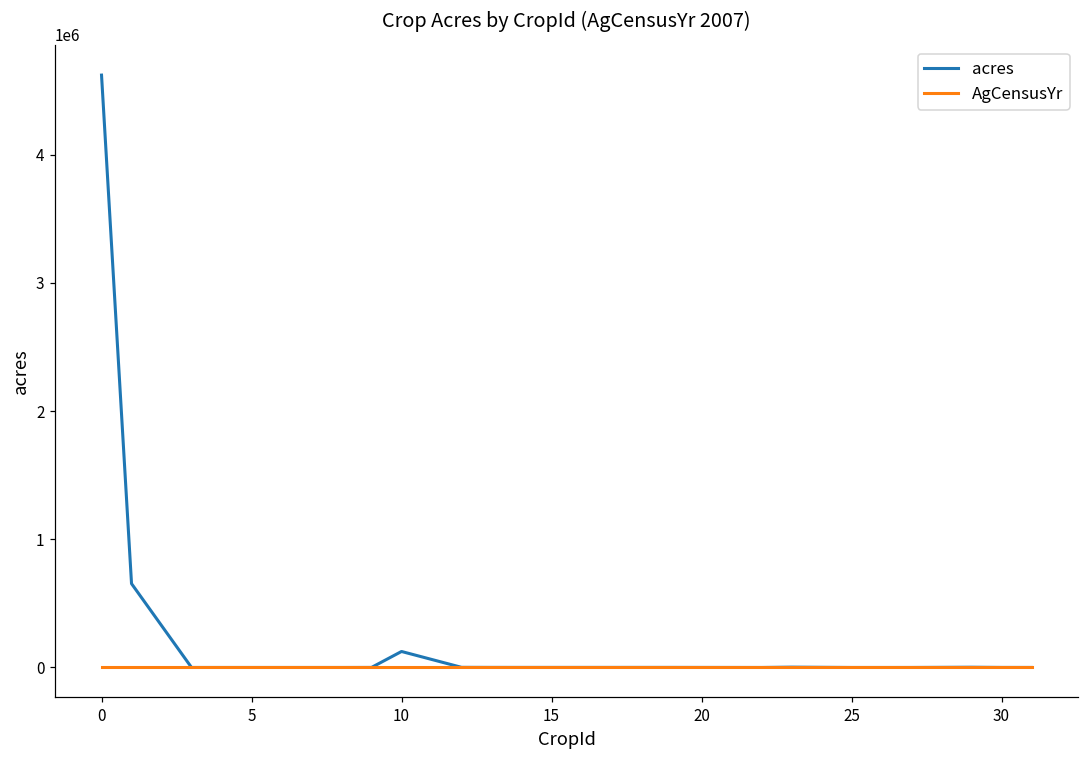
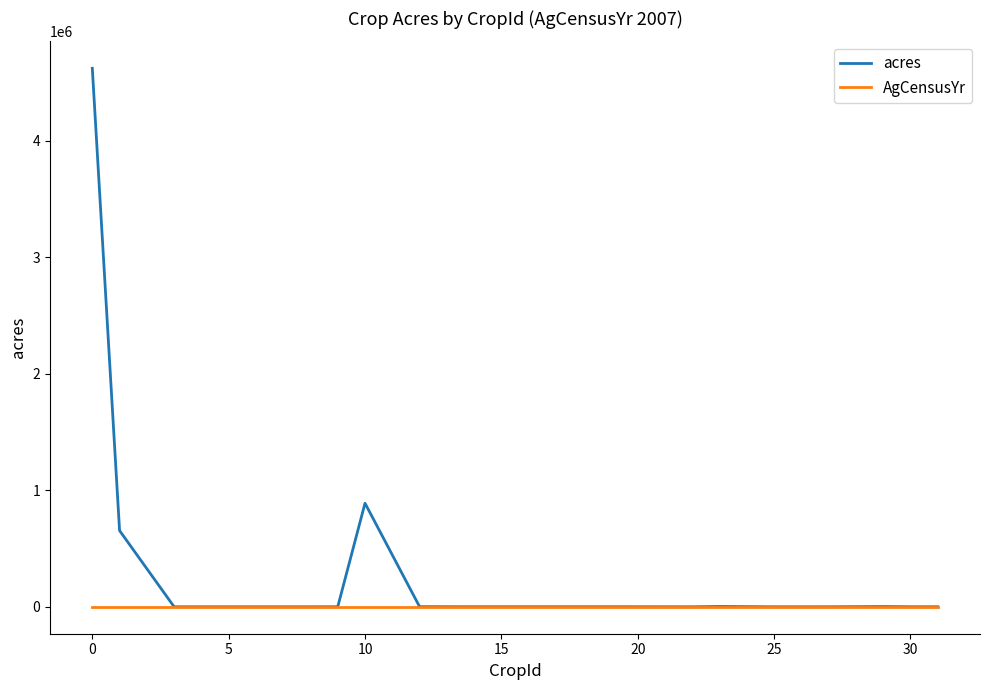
  {
    "acres": {
      "0": 4620000,
-     "10": 120000
+     "10": 890000
    },
    "AgCensusYr": {
      "0": 0,
      "10": 0
    }
  }
